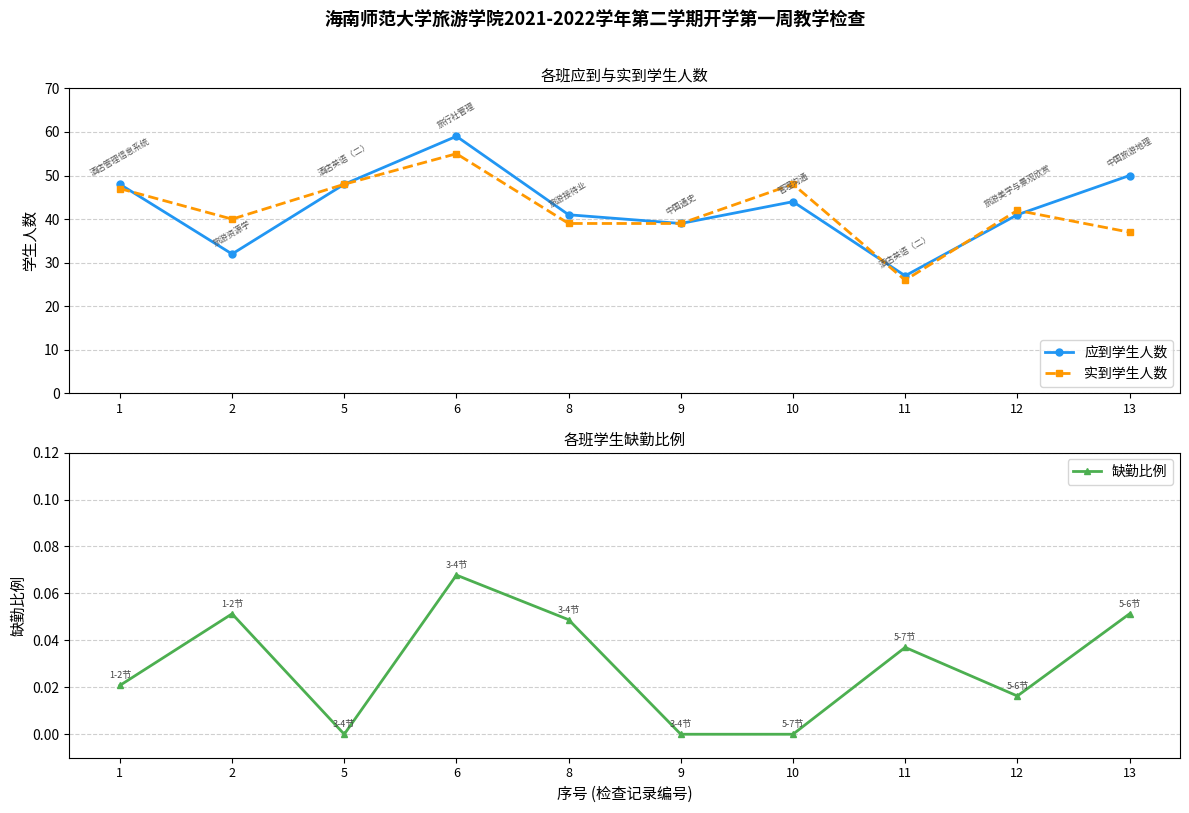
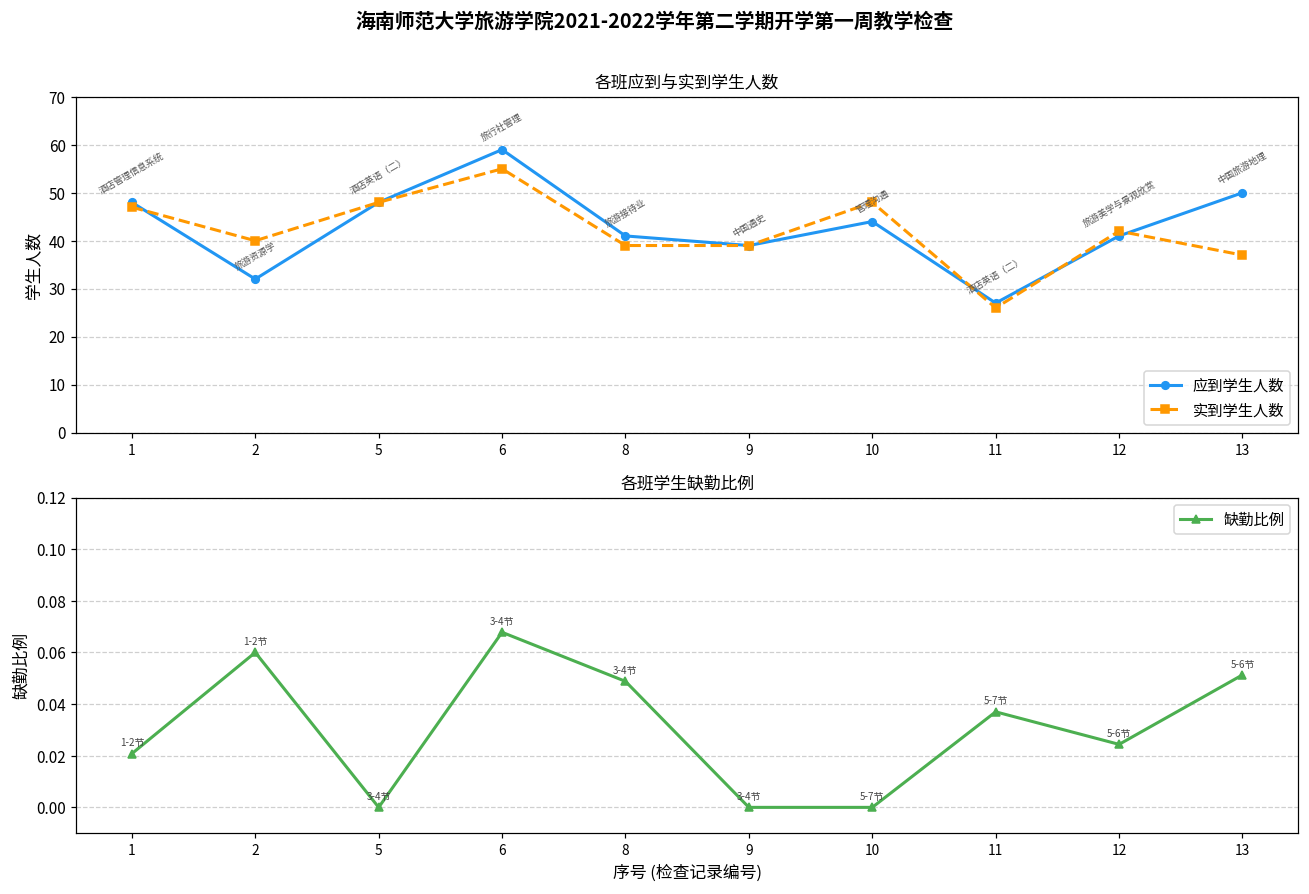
  {
    "各班应到与实到学生人数": {
      "应到学生人数": {
        "1": 48,
        "2": 32,
        "6": 59,
        "8": 41,
        "10": 44,
        "11": 27,
        "12": 41,
        "13": 50
      },
      "实到学生人数": {
        "1": 47,
        "2": 40,
        "6": 55,
        "8": 39,
        "10": 48,
        "11": 26,
        "12": 42,
        "13": 37
      }
    },
    "各班学生缺勤比例": {
-     "2": 0.051,
-     "12": 0.016
+     "2": 0.060,
+     "12": 0.024
    }
  }
